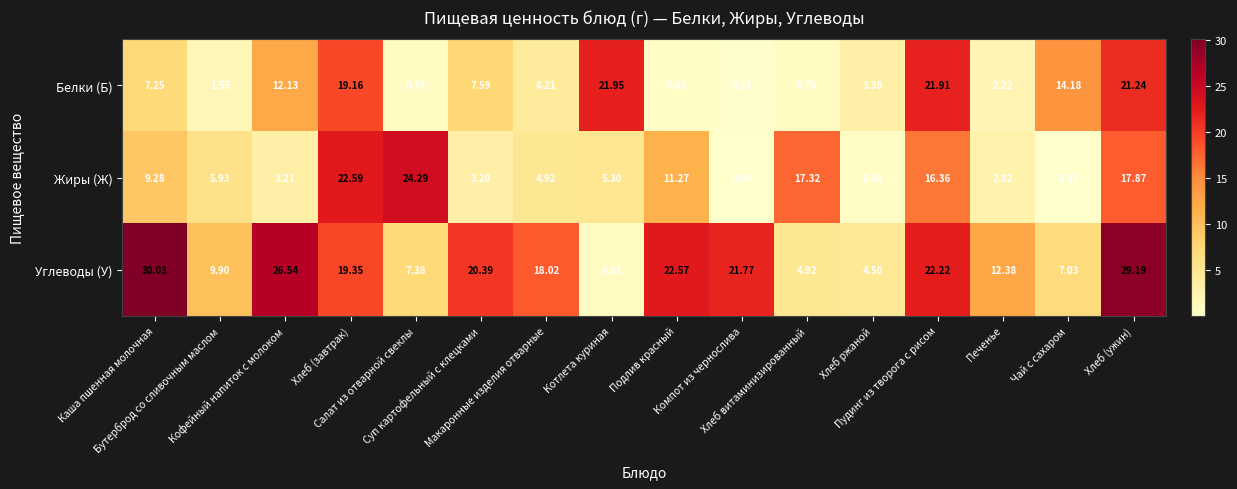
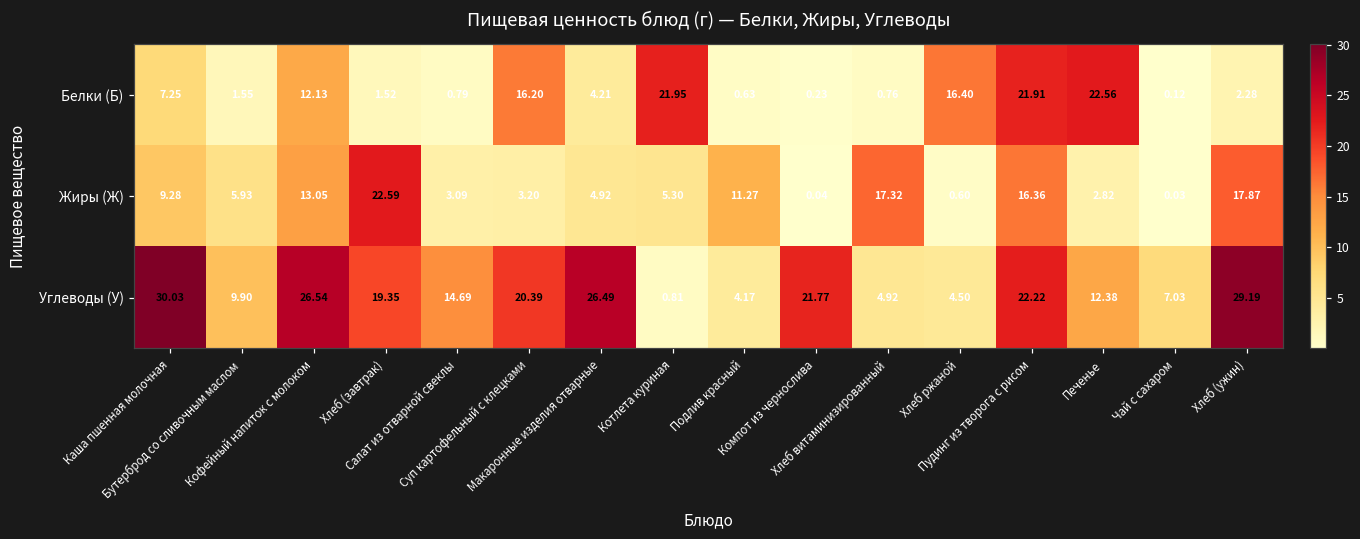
  {
    "Белки (Б)": {
      "Каша пшенная молочная": 7.25,
      "Бутерброд со сливочным маслом": 1.55,
      "Кофейный напиток с молоком": 12.13,
-     "Хлеб (завтрак)": 19.16,
+     "Хлеб (завтрак)": 1.52,
      "Салат из отварной свеклы": 0.79,
-     "Суп картофельный с клецками": 7.59,
+     "Суп картофельный с клецками": 16.20,
      "Макаронные изделия отварные": 4.21,
      "Котлета куриная": 21.95,
      "Подлив красный": 0.63,
      "Компот из чернослива": 0.23,
      "Хлеб витаминизированный": 0.76,
-     "Хлеб ржаной": 3.30,
+     "Хлеб ржаной": 16.40,
      "Пудинг из творога с рисом": 21.91,
-     "Печенье": 2.22,
-     "Чай с сахаром": 14.18,
-     "Хлеб (ужин)": 21.24
+     "Печенье": 22.56,
+     "Чай с сахаром": 0.12,
+     "Хлеб (ужин)": 2.28
    },
    "Жиры (Ж)": {
      "Каша пшенная молочная": 9.28,
      "Бутерброд со сливочным маслом": 5.93,
-     "Кофейный напиток с молоком": 3.21,
+     "Кофейный напиток с молоком": 13.05,
      "Хлеб (завтрак)": 22.59,
-     "Салат из отварной свеклы": 24.29,
+     "Салат из отварной свеклы": 3.09,
      "Суп картофельный с клецками": 3.20,
      "Макаронные изделия отварные": 4.92,
      "Котлета куриная": 5.30,
      "Подлив красный": 11.27,
      "Компот из чернослива": 0.04,
      "Хлеб витаминизированный": 17.32,
      "Хлеб ржаной": 0.60,
      "Пудинг из творога с рисом": 16.36,
      "Печенье": 2.82,
      "Чай с сахаром": 0.03,
      "Хлеб (ужин)": 17.87
    },
    "Углеводы (У)": {
      "Каша пшенная молочная": 30.03,
      "Бутерброд со сливочным маслом": 9.90,
      "Кофейный напиток с молоком": 26.54,
      "Хлеб (завтрак)": 19.35,
-     "Салат из отварной свеклы": 7.38,
+     "Салат из отварной свеклы": 14.69,
      "Суп картофельный с клецками": 20.39,
-     "Макаронные изделия отварные": 18.02,
+     "Макаронные изделия отварные": 26.49,
      "Котлета куриная": 0.81,
-     "Подлив красный": 22.57,
+     "Подлив красный": 4.17,
      "Компот из чернослива": 21.77,
      "Хлеб витаминизированный": 4.92,
      "Хлеб ржаной": 4.50,
      "Пудинг из творога с рисом": 22.22,
      "Печенье": 12.38,
      "Чай с сахаром": 7.03,
      "Хлеб (ужин)": 29.19
    }
  }
